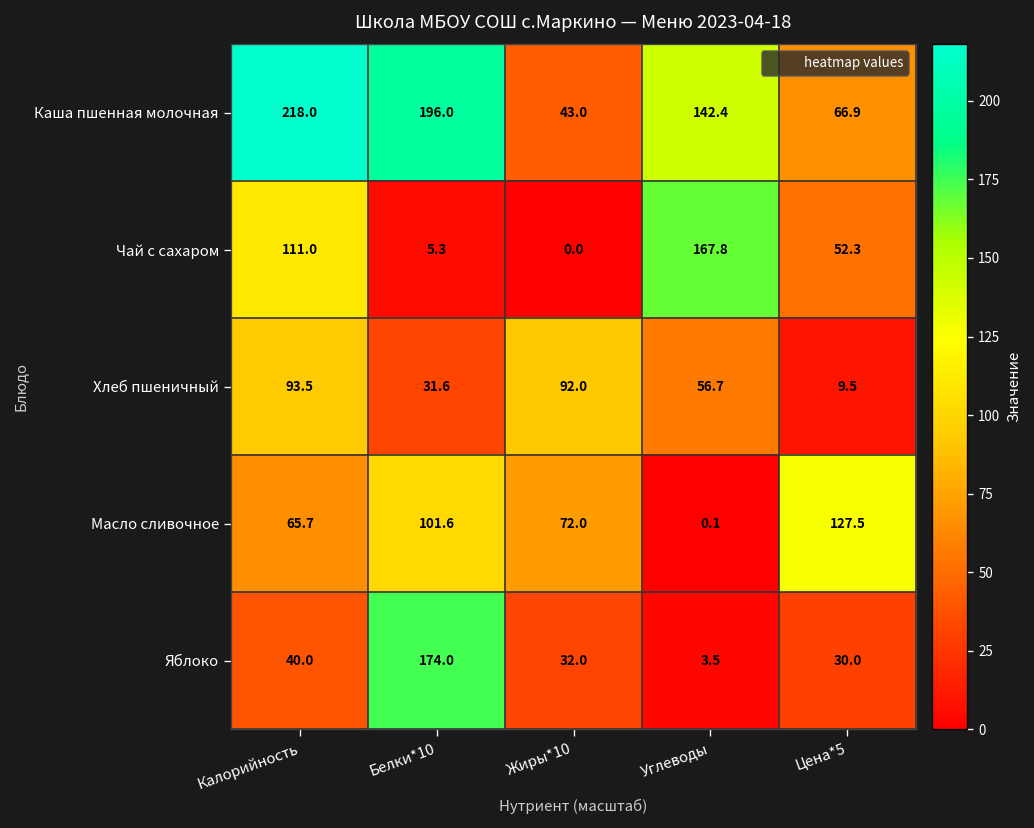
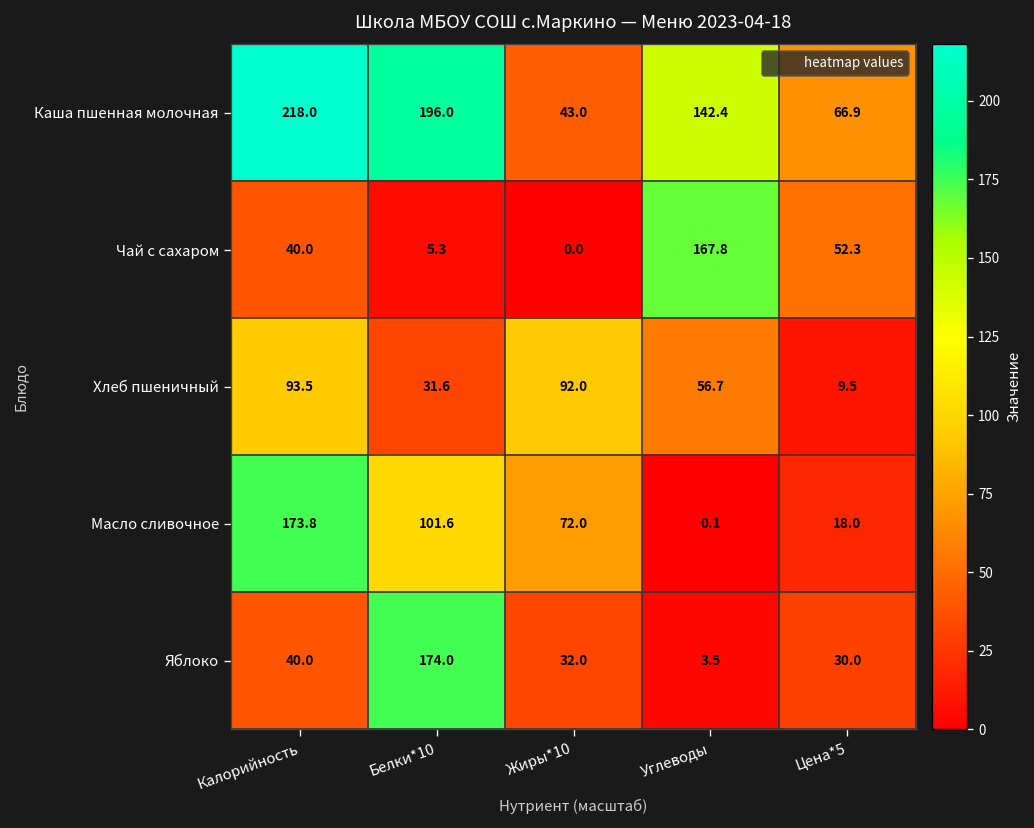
  {
    "Каша пшенная молочная": {
      "Калорийность": 218.0,
      "Белки*10": 196.0,
      "Жиры*10": 43.0,
      "Углеводы": 142.4,
      "Цена*5": 66.9
    },
    "Чай с сахаром": {
-     "Калорийность": 111.0,
+     "Калорийность": 40.0,
      "Белки*10": 5.3,
      "Жиры*10": 0.0,
      "Углеводы": 167.8,
      "Цена*5": 52.3
    },
    "Хлеб пшеничный": {
      "Калорийность": 93.5,
      "Белки*10": 31.6,
      "Жиры*10": 92.0,
      "Углеводы": 56.7,
      "Цена*5": 9.5
    },
    "Масло сливочное": {
-     "Калорийность": 65.7,
+     "Калорийность": 173.8,
      "Белки*10": 101.6,
      "Жиры*10": 72.0,
      "Углеводы": 0.1,
-     "Цена*5": 127.5
+     "Цена*5": 18.0
    },
    "Яблоко": {
      "Калорийность": 40.0,
      "Белки*10": 174.0,
      "Жиры*10": 32.0,
      "Углеводы": 3.5,
      "Цена*5": 30.0
    }
  }
